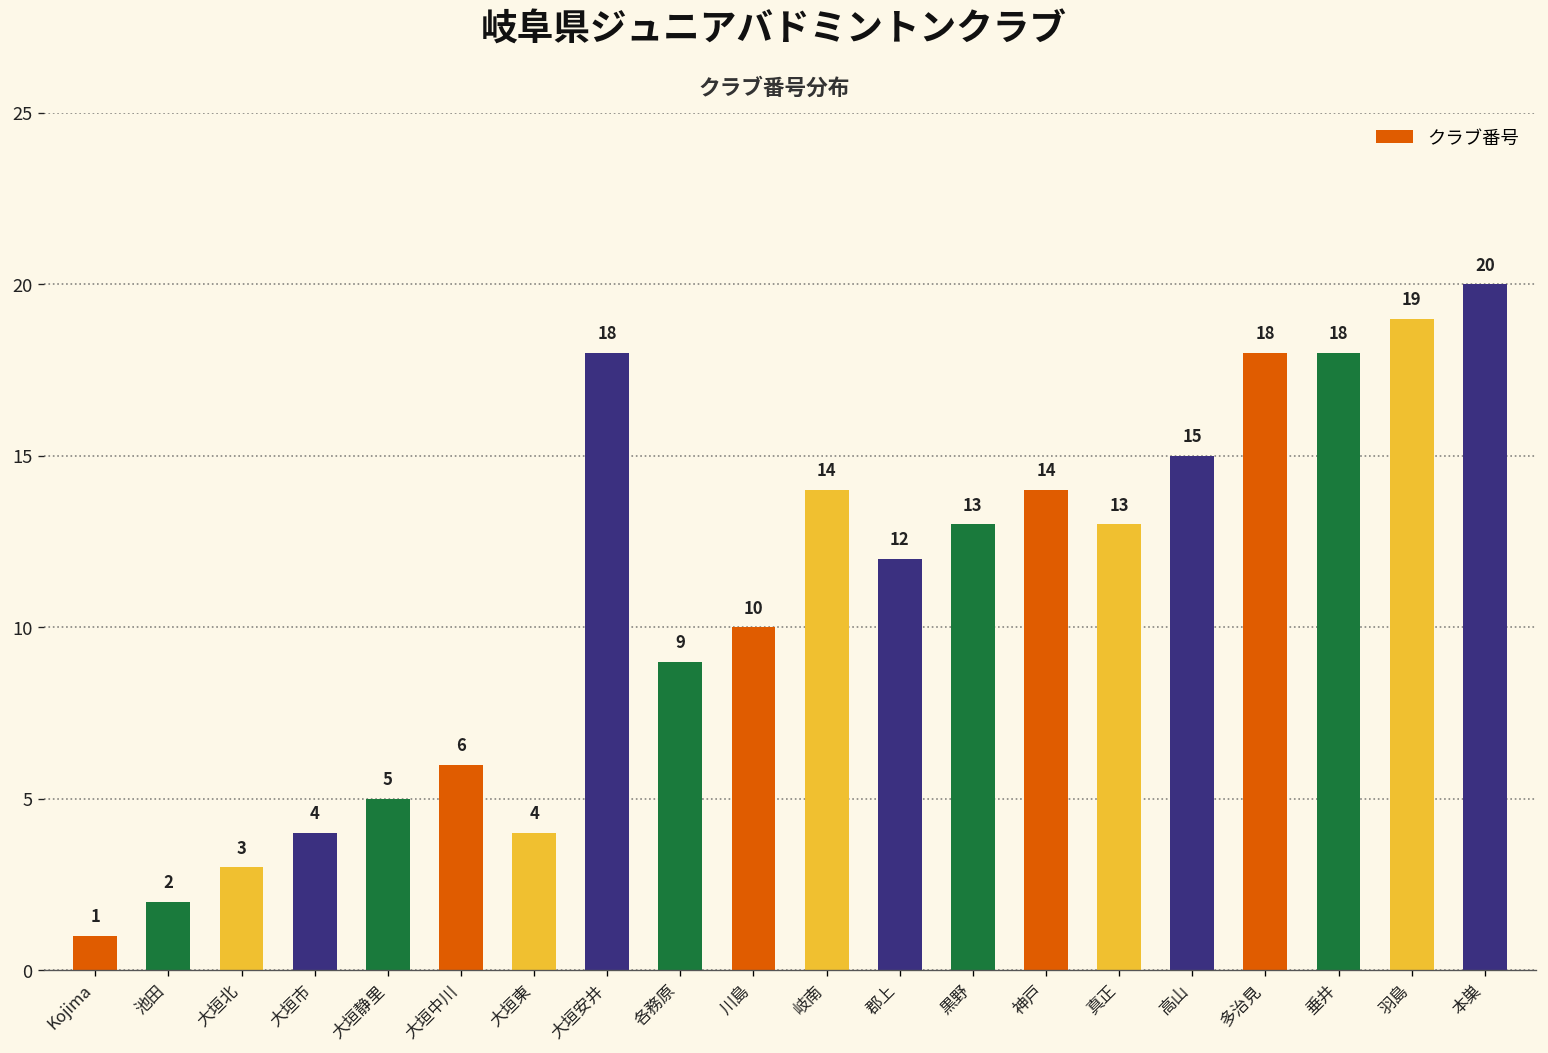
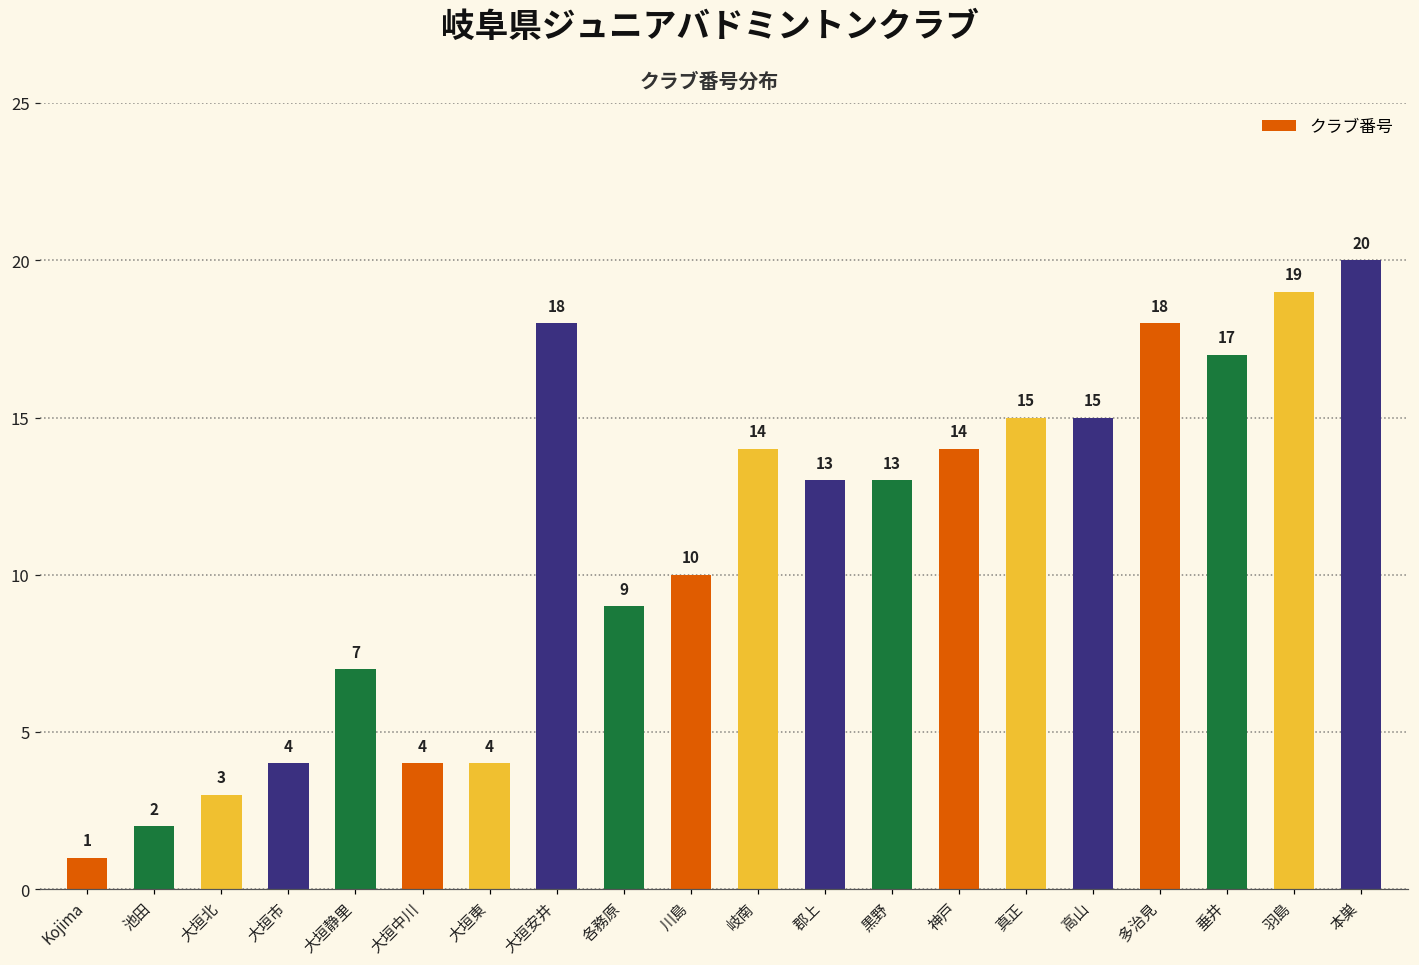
  {
    "Kojima": 1,
    "池田": 2,
    "大垣北": 3,
    "大垣市": 4,
-   "大垣静里": 5,
-   "大垣中川": 6,
+   "大垣静里": 7,
+   "大垣中川": 4,
    "大垣東": 4,
    "大垣安井": 18,
    "各務原": 9,
    "川島": 10,
    "岐南": 14,
-   "郡上": 12,
+   "郡上": 13,
    "黒野": 13,
    "神戸": 14,
-   "真正": 13,
+   "真正": 15,
    "高山": 15,
    "多治見": 18,
-   "垂井": 18,
+   "垂井": 17,
    "羽島": 19,
    "本巣": 20
  }
